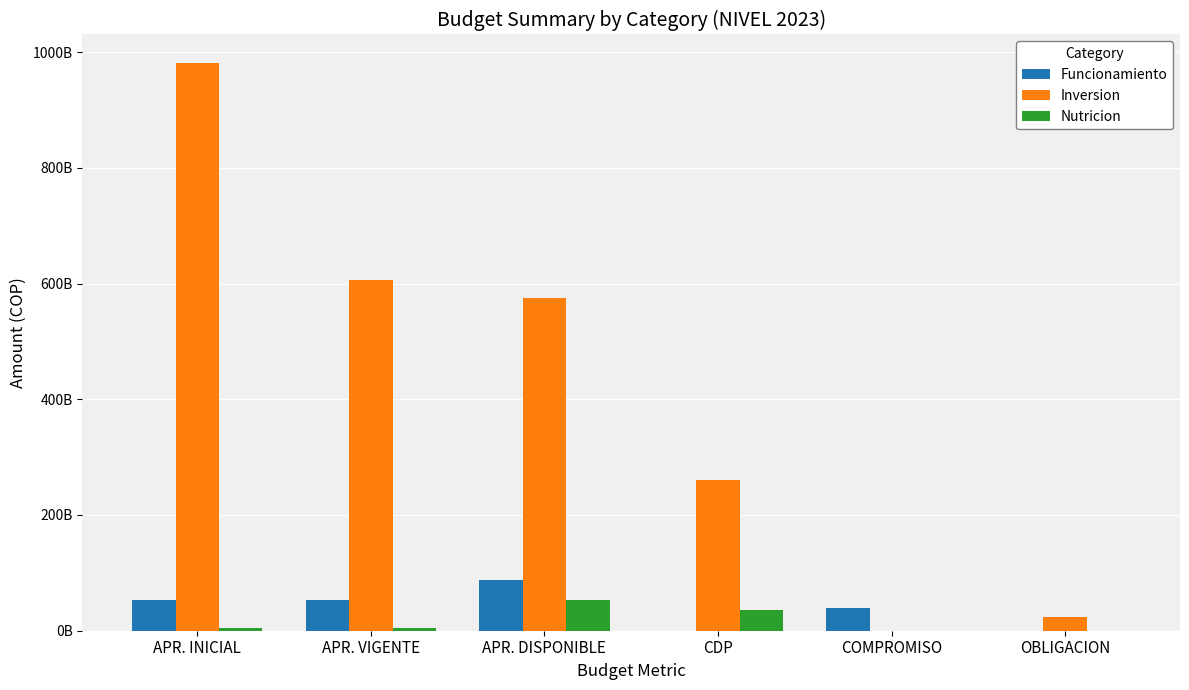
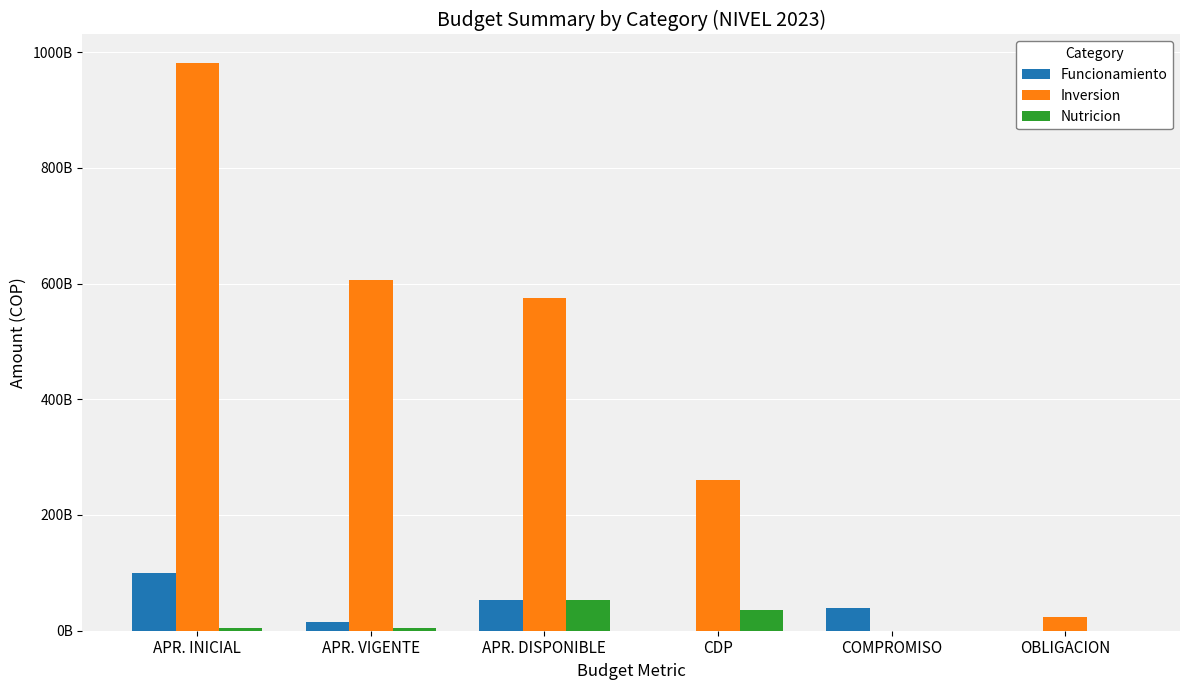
  {
    "Funcionamiento": {
-     "APR. INICIAL": 50000000000,
-     "APR. VIGENTE": 50000000000,
-     "APR. DISPONIBLE": 90000000000,
+     "APR. INICIAL": 100000000000,
+     "APR. VIGENTE": 20000000000,
+     "APR. DISPONIBLE": 50000000000,
      "CDP": 0,
      "COMPROMISO": 40000000000,
      "OBLIGACION": 0
    },
    "Inversion": {
      "APR. INICIAL": 980000000000,
      "APR. VIGENTE": 610000000000,
      "APR. DISPONIBLE": 570000000000,
      "CDP": 260000000000,
      "COMPROMISO": 0,
      "OBLIGACION": 20000000000
    },
    "Nutricion": {
      "APR. DISPONIBLE": 50000000000,
      "CDP": 40000000000,
      "COMPROMISO": 0,
      "OBLIGACION": 0
    }
  }
